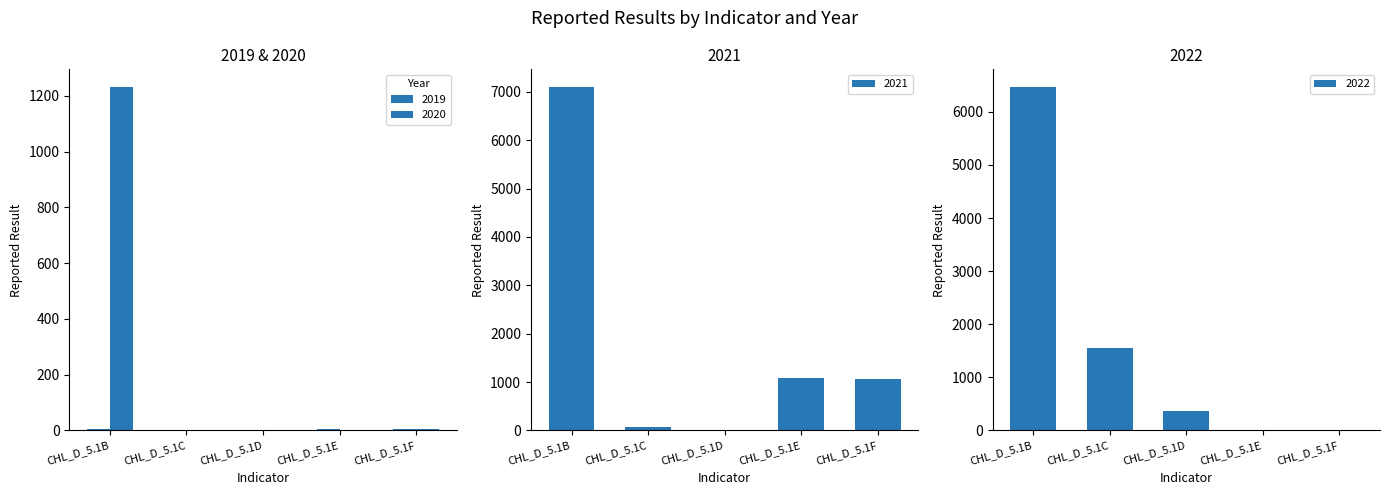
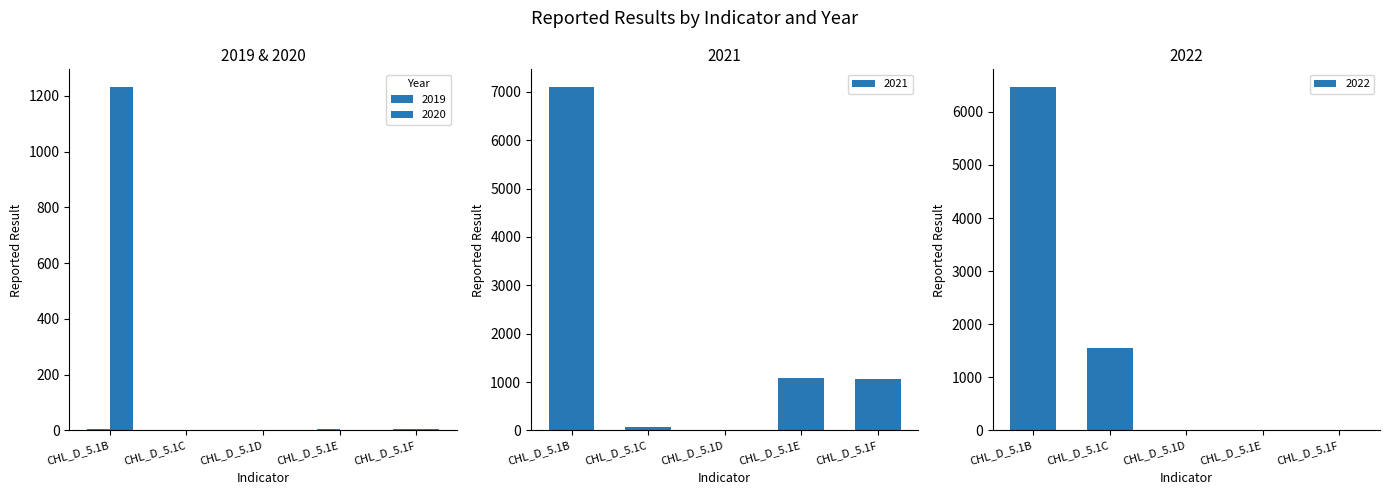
  {
    "2021": {
      "CHL_D_5.1B": 7100,
      "CHL_D_5.1C": 100,
      "CHL_D_5.1E": 1100,
      "CHL_D_5.1F": 1100
    },
    "2022": {
      "CHL_D_5.1B": 6500,
      "CHL_D_5.1C": 1500,
-     "CHL_D_5.1D": 400
+     "CHL_D_5.1D": 0
    }
  }
